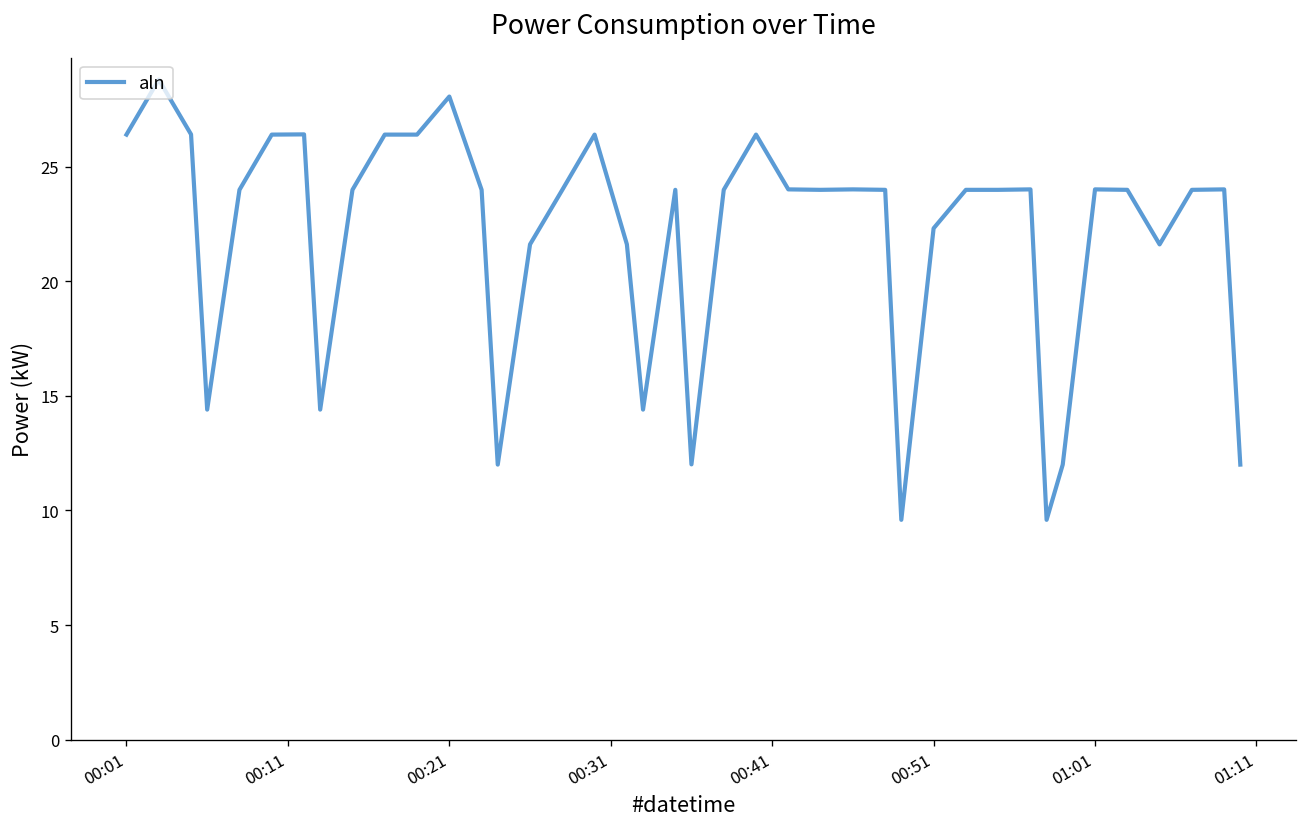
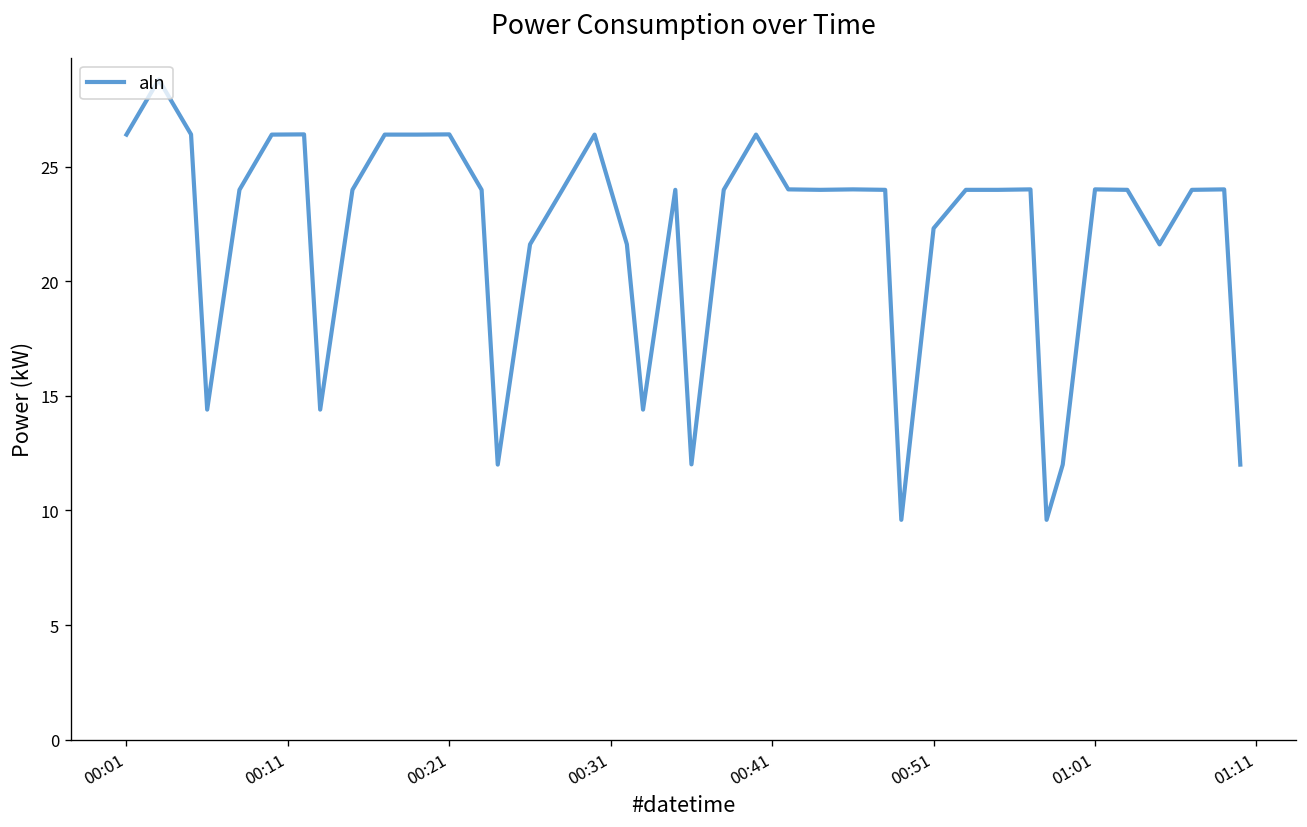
  {
    "00:01": 26.4,
-   "00:21": 28.1,
+   "00:21": 26.4,
    "00:51": 22.3,
    "01:01": 24.0
  }
